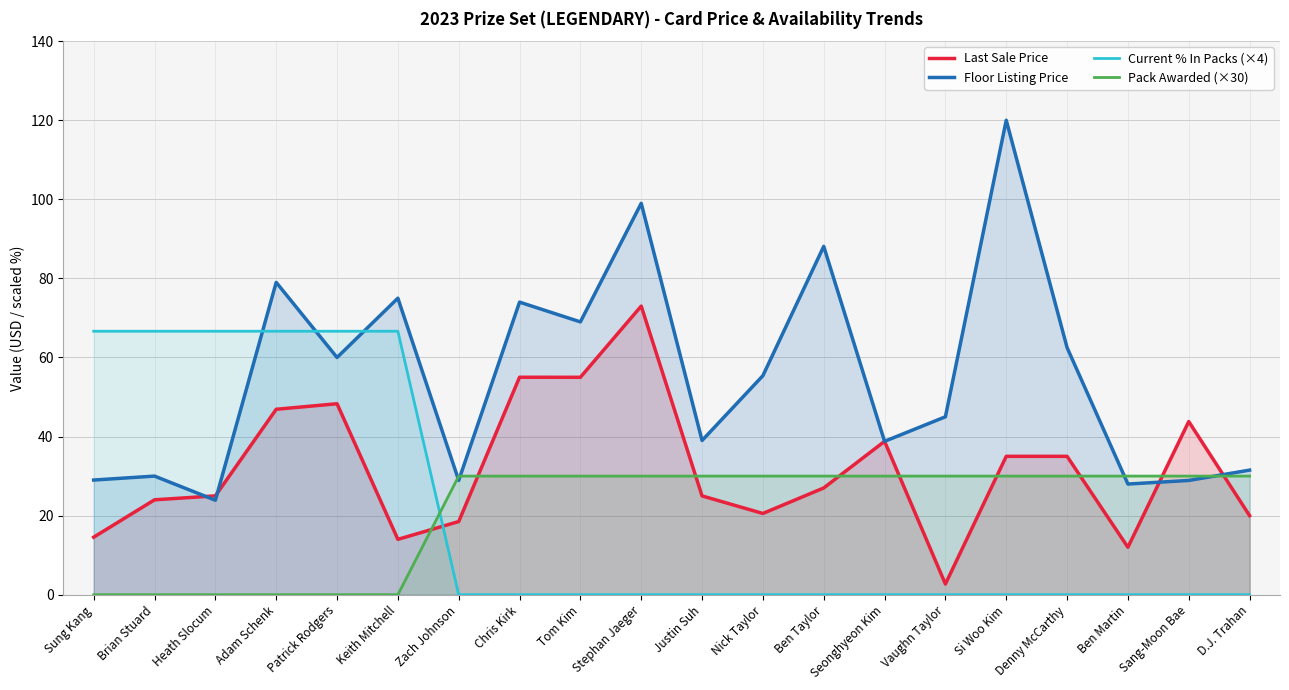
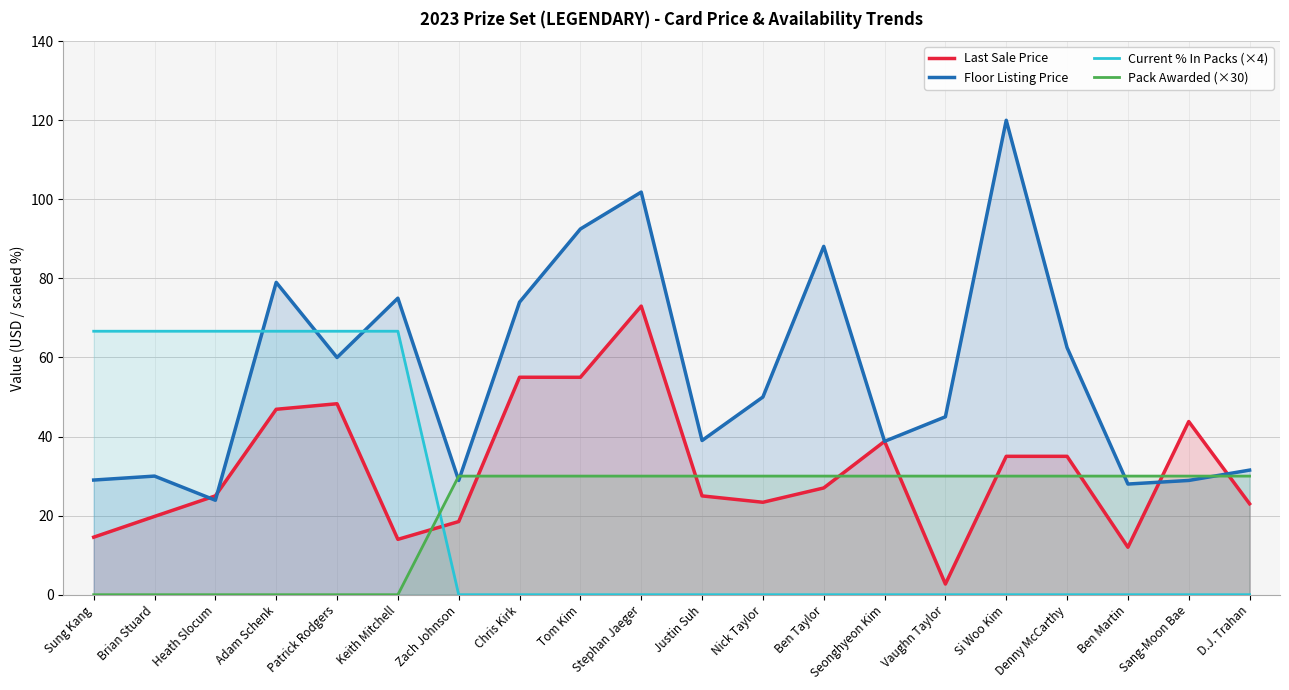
  {
    "Last Sale Price": {
      "Sung Kang": 15,
-     "Brian Stuard": 24,
+     "Brian Stuard": 20,
      "Heath Slocum": 25,
      "Adam Schenk": 47,
      "Patrick Rodgers": 48,
      "Keith Mitchell": 14,
      "Zach Johnson": 19,
      "Chris Kirk": 55,
      "Tom Kim": 55,
      "Stephan Jaeger": 73,
      "Justin Suh": 25,
-     "Nick Taylor": 21,
+     "Nick Taylor": 23,
      "Ben Taylor": 27,
      "Vaughn Taylor": 3,
      "Si Woo Kim": 35,
      "Denny McCarthy": 35,
      "Ben Martin": 12,
      "Sang-Moon Bae": 44,
-     "D.J. Trahan": 20
+     "D.J. Trahan": 23
    },
    "Floor Listing Price": {
      "Sung Kang": 29,
      "Brian Stuard": 30,
      "Heath Slocum": 24,
      "Adam Schenk": 79,
      "Patrick Rodgers": 60,
      "Keith Mitchell": 75,
      "Zach Johnson": 29,
      "Chris Kirk": 74,
-     "Tom Kim": 69,
-     "Stephan Jaeger": 99,
+     "Tom Kim": 93,
+     "Stephan Jaeger": 102,
      "Justin Suh": 39,
-     "Nick Taylor": 55,
+     "Nick Taylor": 50,
      "Ben Taylor": 88,
      "Vaughn Taylor": 45,
      "Si Woo Kim": 120,
      "Denny McCarthy": 63,
      "Ben Martin": 28,
      "Sang-Moon Bae": 29,
      "D.J. Trahan": 32
    },
    "Current % In Packs (×4)": {
      "Sung Kang": 67,
      "Brian Stuard": 67,
      "Heath Slocum": 67,
      "Adam Schenk": 67,
      "Patrick Rodgers": 67,
      "Keith Mitchell": 67,
      "Zach Johnson": 0,
      "Chris Kirk": 0,
      "Tom Kim": 0,
      "Stephan Jaeger": 0,
      "Justin Suh": 0,
      "Nick Taylor": 0,
      "Ben Taylor": 0,
      "Seonghyeon Kim": 0,
      "Vaughn Taylor": 0,
      "Si Woo Kim": 0,
      "Denny McCarthy": 0,
      "Ben Martin": 0,
      "Sang-Moon Bae": 0,
      "D.J. Trahan": 0
    },
    "Pack Awarded (×30)": {
      "Sung Kang": 0,
      "Brian Stuard": 0,
      "Heath Slocum": 0,
      "Adam Schenk": 0,
      "Patrick Rodgers": 0,
      "Keith Mitchell": 0,
      "Zach Johnson": 30,
      "Chris Kirk": 30,
      "Tom Kim": 30,
      "Stephan Jaeger": 30,
      "Justin Suh": 30,
      "Nick Taylor": 30,
      "Ben Taylor": 30,
      "Seonghyeon Kim": 30,
      "Vaughn Taylor": 30,
      "Si Woo Kim": 30,
      "Denny McCarthy": 30,
      "Ben Martin": 30,
      "Sang-Moon Bae": 30,
      "D.J. Trahan": 30
    }
  }
